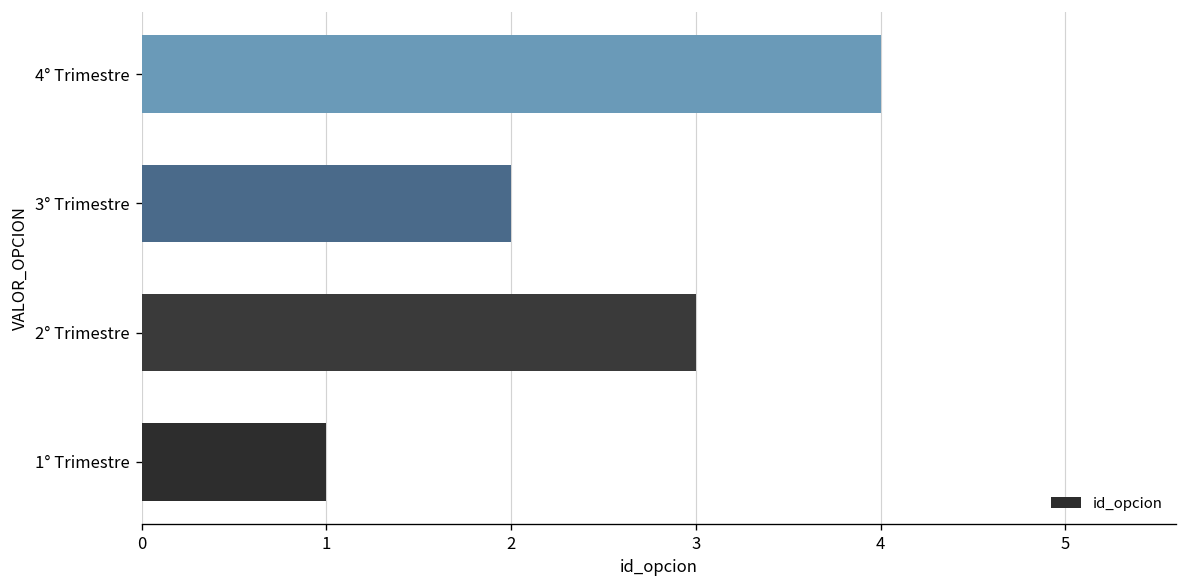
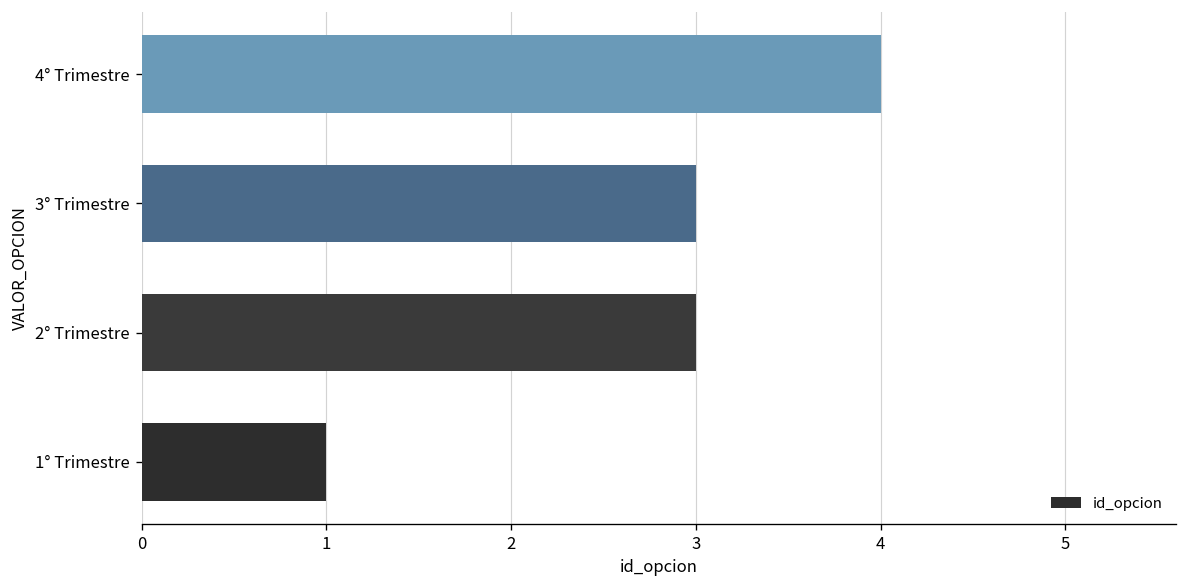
  {
    "4° Trimestre": 4,
-   "3° Trimestre": 2,
+   "3° Trimestre": 3,
    "2° Trimestre": 3,
    "1° Trimestre": 1
  }
